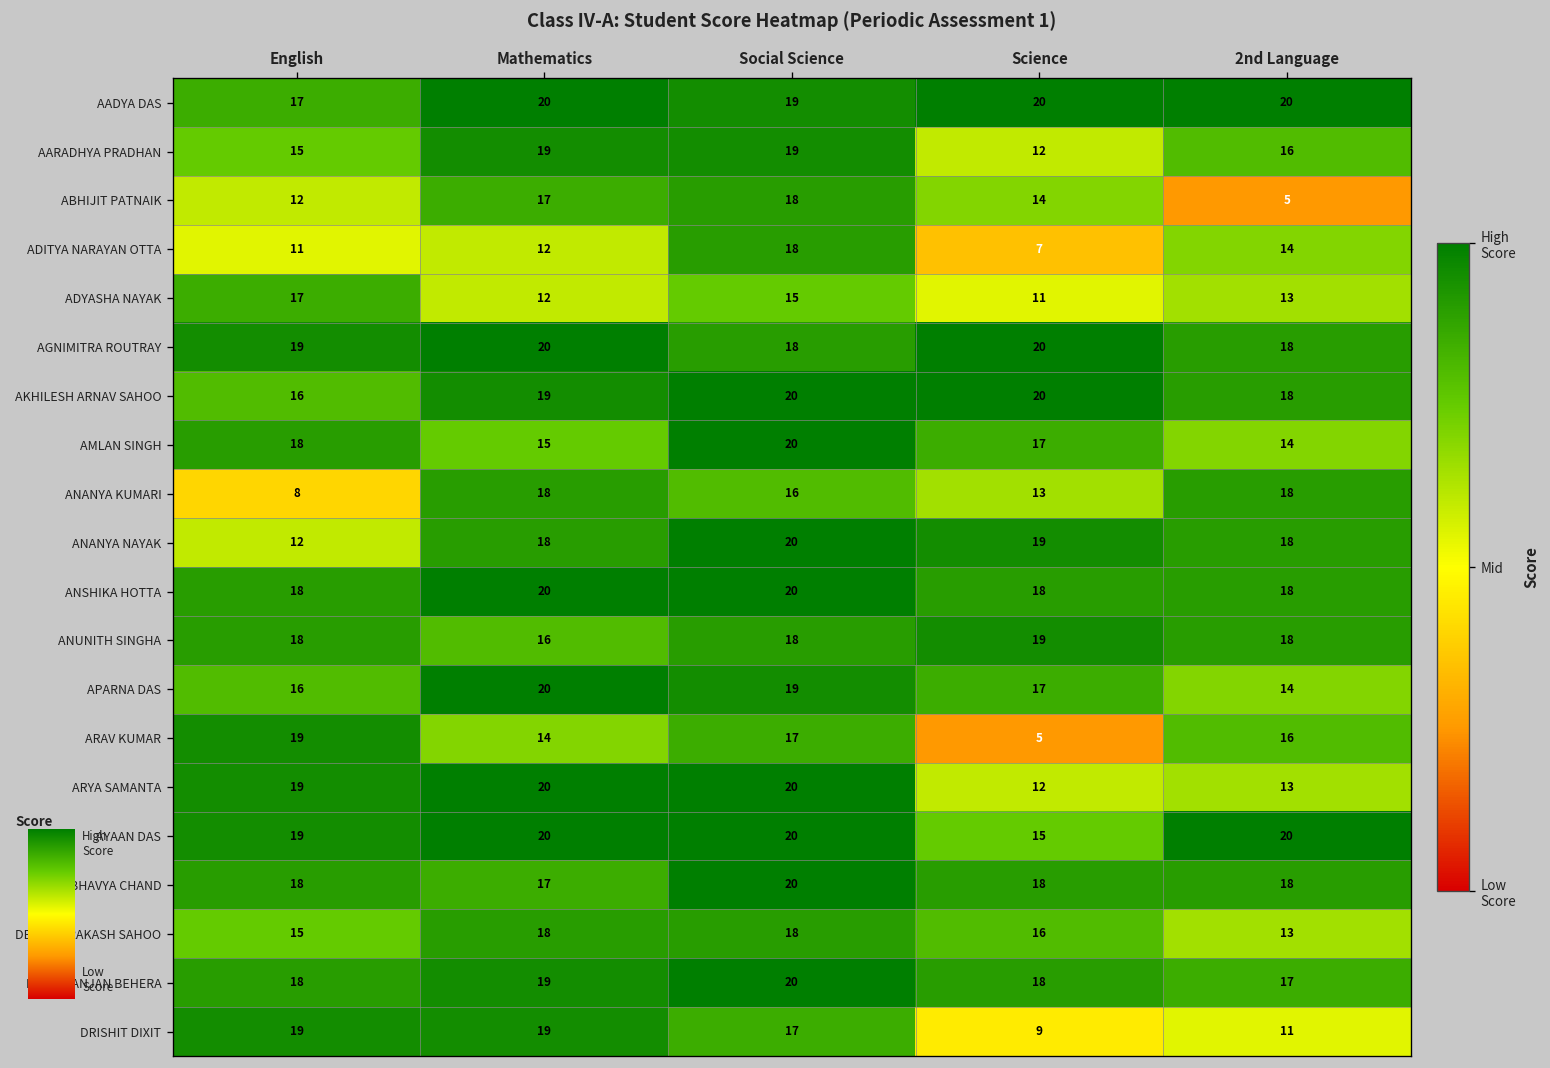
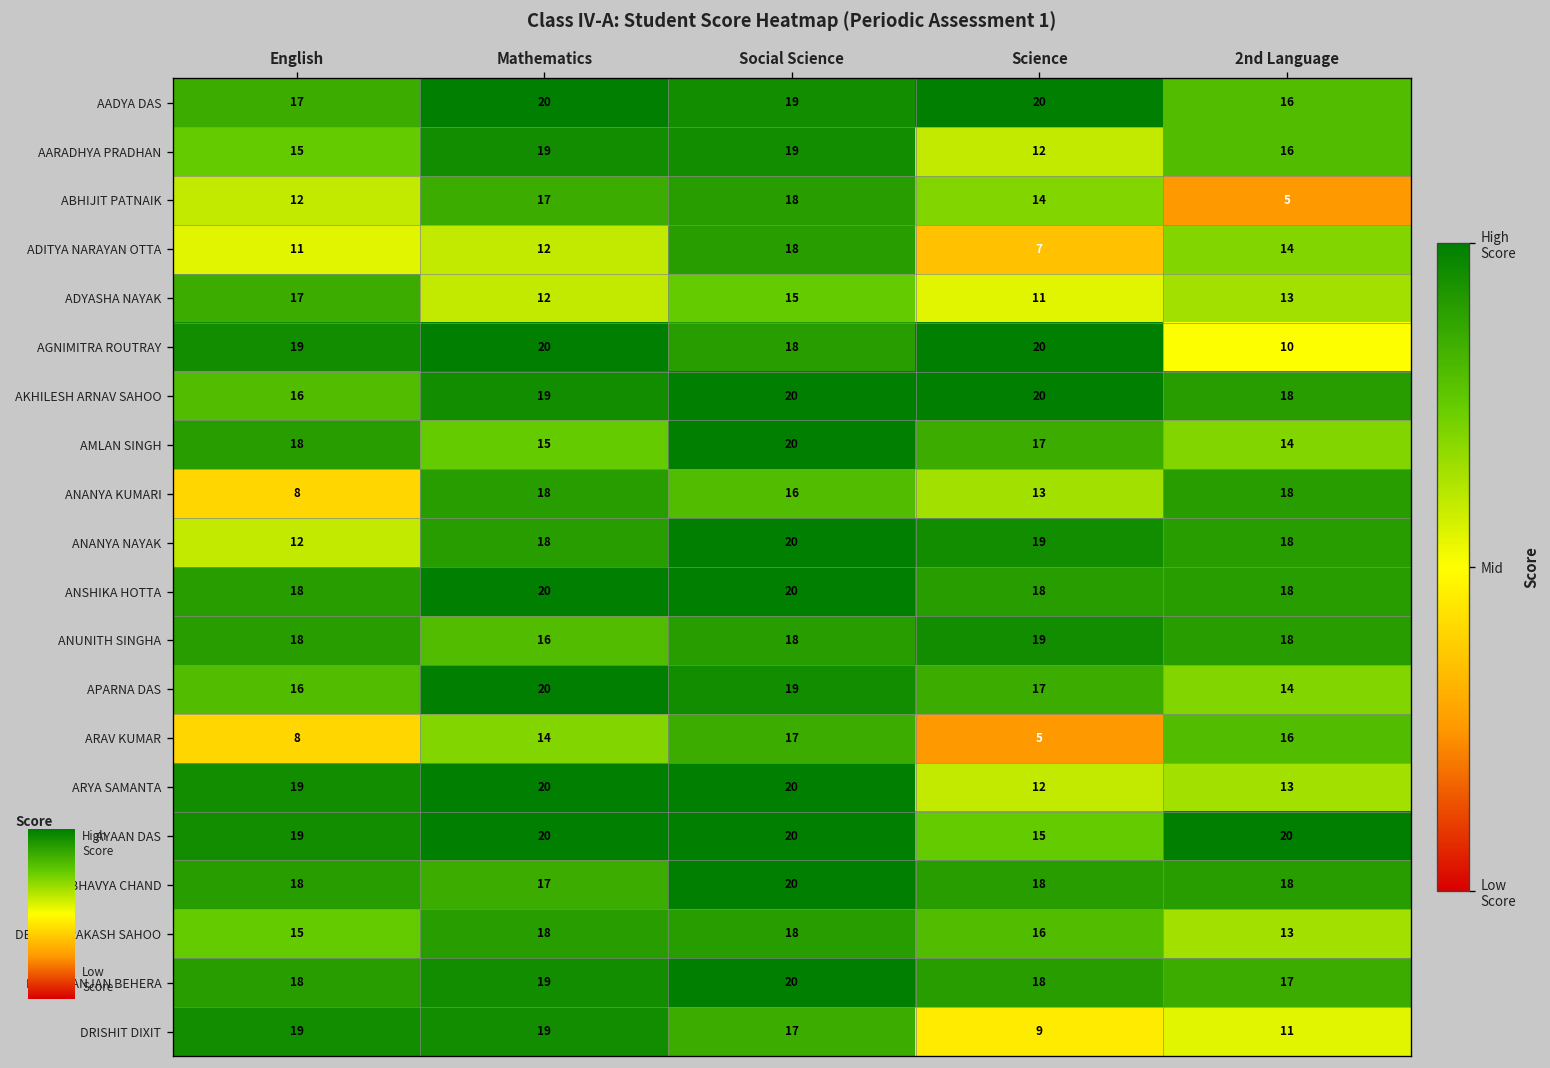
  {
    "AADYA DAS": {
      "English": 17,
      "Mathematics": 20,
      "Social Science": 19,
      "Science": 20,
-     "2nd Language": 20
+     "2nd Language": 16
    },
    "AARADHYA PRADHAN": {
      "English": 15,
      "Mathematics": 19,
      "Social Science": 19,
      "Science": 12,
      "2nd Language": 16
    },
    "ABHIJIT PATNAIK": {
      "English": 12,
      "Mathematics": 17,
      "Social Science": 18,
      "Science": 14,
      "2nd Language": 5
    },
    "ADITYA NARAYAN OTTA": {
      "English": 11,
      "Mathematics": 12,
      "Social Science": 18,
      "Science": 7,
      "2nd Language": 14
    },
    "ADYASHA NAYAK": {
      "English": 17,
      "Mathematics": 12,
      "Social Science": 15,
      "Science": 11,
      "2nd Language": 13
    },
    "AGNIMITRA ROUTRAY": {
      "English": 19,
      "Mathematics": 20,
      "Social Science": 18,
      "Science": 20,
-     "2nd Language": 18
+     "2nd Language": 10
    },
    "AKHILESH ARNAV SAHOO": {
      "English": 16,
      "Mathematics": 19,
      "Social Science": 20,
      "Science": 20,
      "2nd Language": 18
    },
    "AMLAN SINGH": {
      "English": 18,
      "Mathematics": 15,
      "Social Science": 20,
      "Science": 17,
      "2nd Language": 14
    },
    "ANANYA KUMARI": {
      "English": 8,
      "Mathematics": 18,
      "Social Science": 16,
      "Science": 13,
      "2nd Language": 18
    },
    "ANANYA NAYAK": {
      "English": 12,
      "Mathematics": 18,
      "Social Science": 20,
      "Science": 19,
      "2nd Language": 18
    },
    "ANSHIKA HOTTA": {
      "English": 18,
      "Mathematics": 20,
      "Social Science": 20,
      "Science": 18,
      "2nd Language": 18
    },
    "ANUNITH SINGHA": {
      "English": 18,
      "Mathematics": 16,
      "Social Science": 18,
      "Science": 19,
      "2nd Language": 18
    },
    "APARNA DAS": {
      "English": 16,
      "Mathematics": 20,
      "Social Science": 19,
      "Science": 17,
      "2nd Language": 14
    },
    "ARAV KUMAR": {
-     "English": 19,
+     "English": 8,
      "Mathematics": 14,
      "Social Science": 17,
      "Science": 5,
      "2nd Language": 16
    },
    "ARYA SAMANTA": {
      "English": 19,
      "Mathematics": 20,
      "Social Science": 20,
      "Science": 12,
      "2nd Language": 13
    },
    "DRISHIT DIXIT": {
      "English": 19,
      "Mathematics": 19,
      "Social Science": 17,
      "Science": 9,
      "2nd Language": 11
    }
  }
